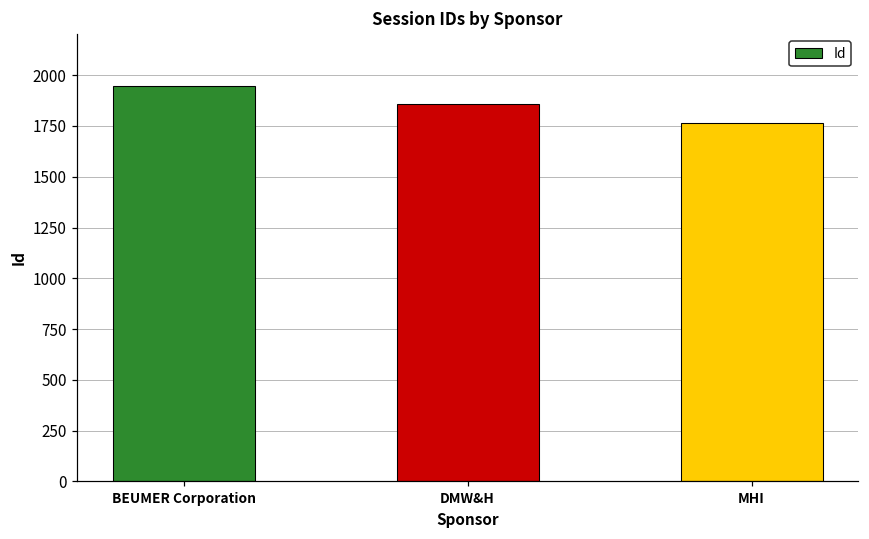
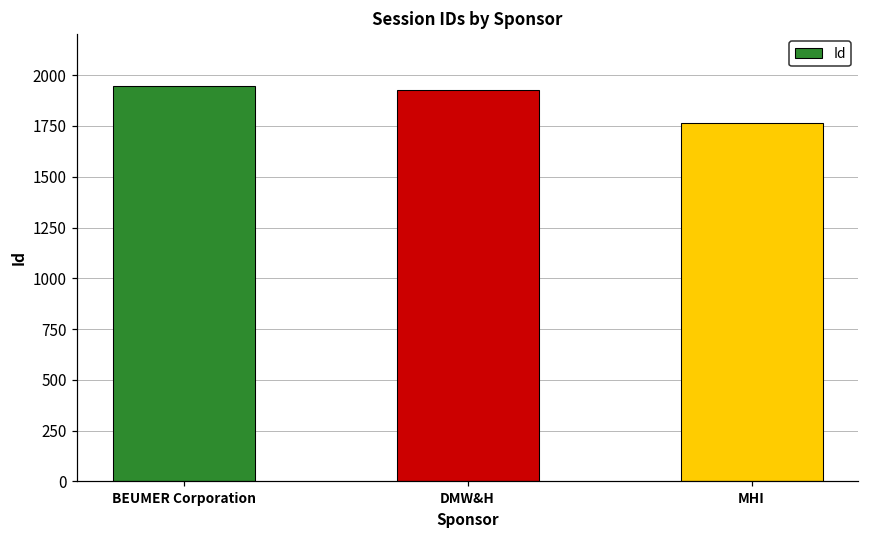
  {
    "BEUMER Corporation": 1950,
-   "DMW&H": 1860,
+   "DMW&H": 1930,
    "MHI": 1770
  }
